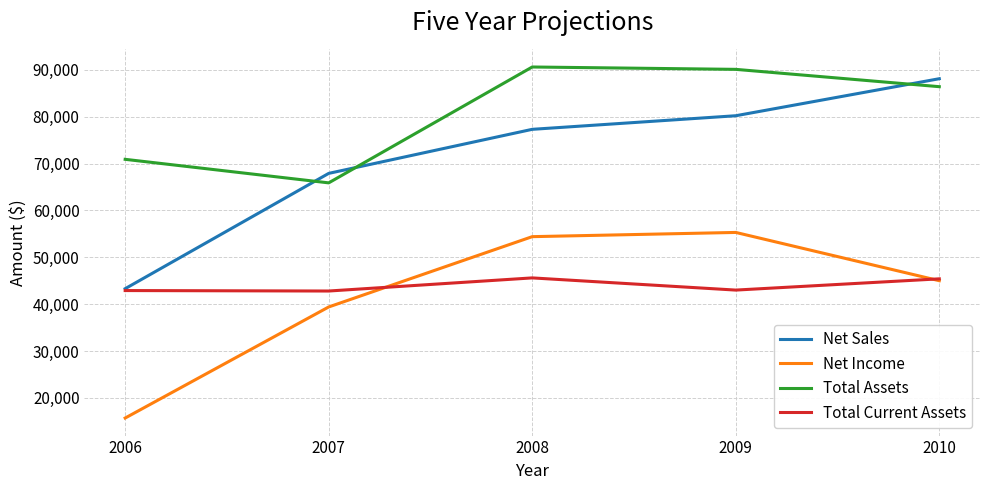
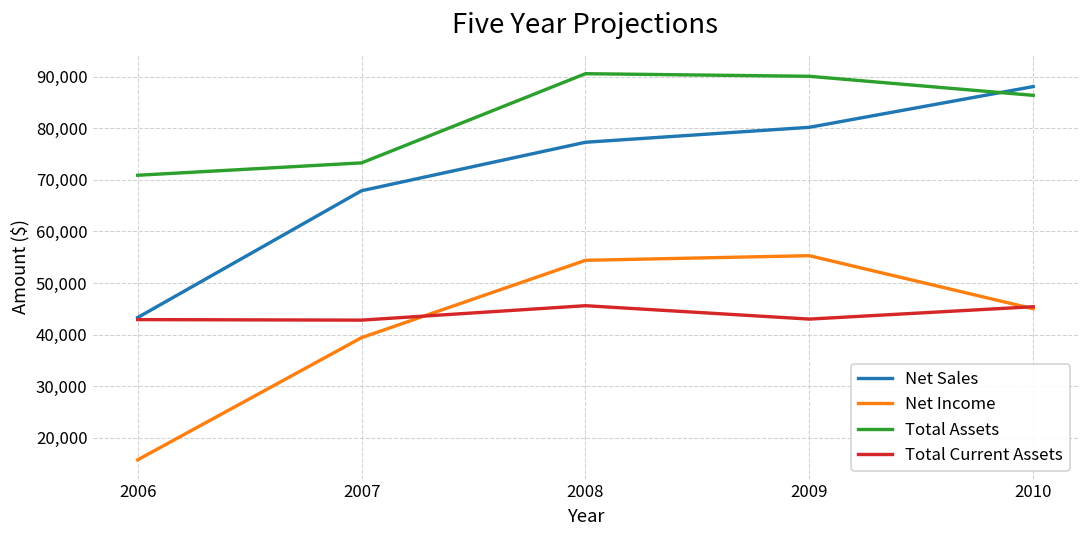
  {
    "Net Sales": {
      "2007": "68,000",
      "2008": "77,000",
      "2009": "80,000",
      "2010": "88,000"
    },
    "Net Income": {
      "2006": "16,000",
      "2007": "39,000",
      "2008": "54,000",
      "2009": "55,000"
    },
    "Total Assets": {
      "2006": "71,000",
-     "2007": "66,000",
+     "2007": "73,000",
      "2008": "91,000",
      "2009": "90,000",
      "2010": "86,000"
    },
    "Total Current Assets": {
      "2007": "43,000",
      "2008": "46,000",
      "2009": "43,000"
    }
  }
